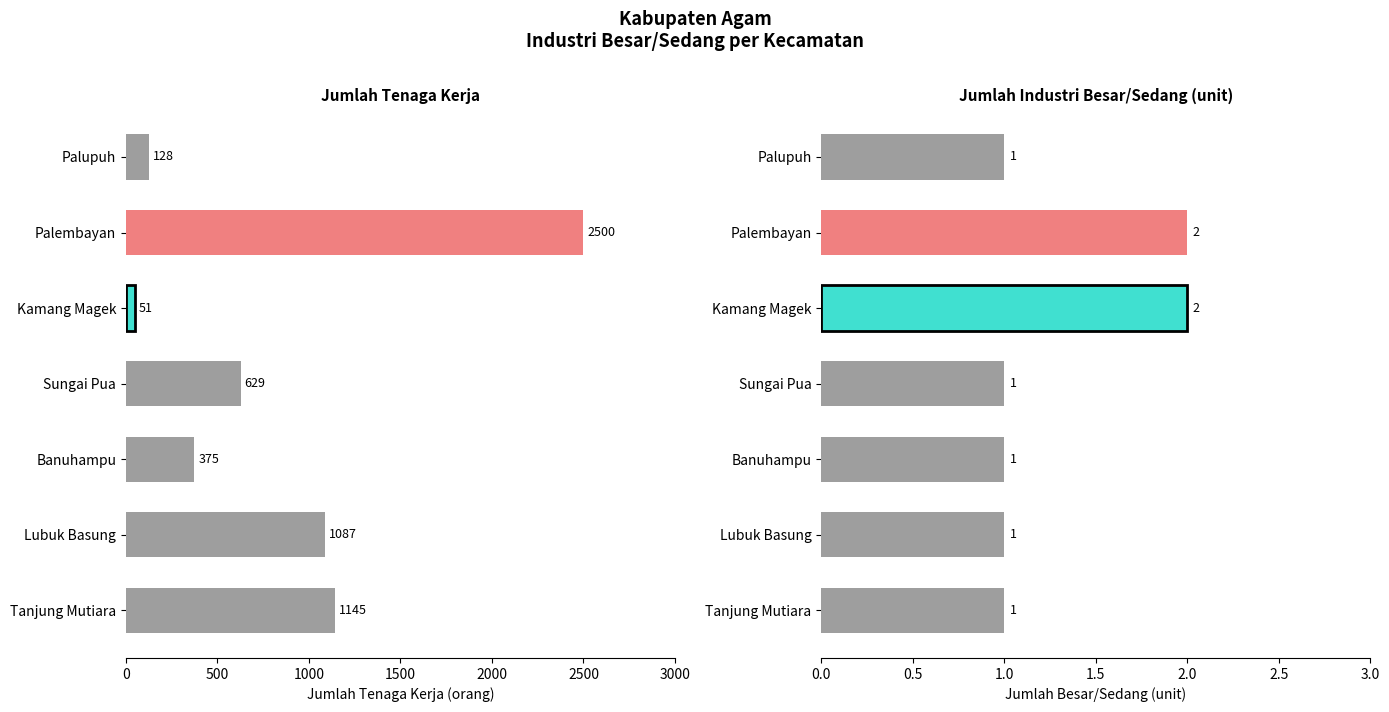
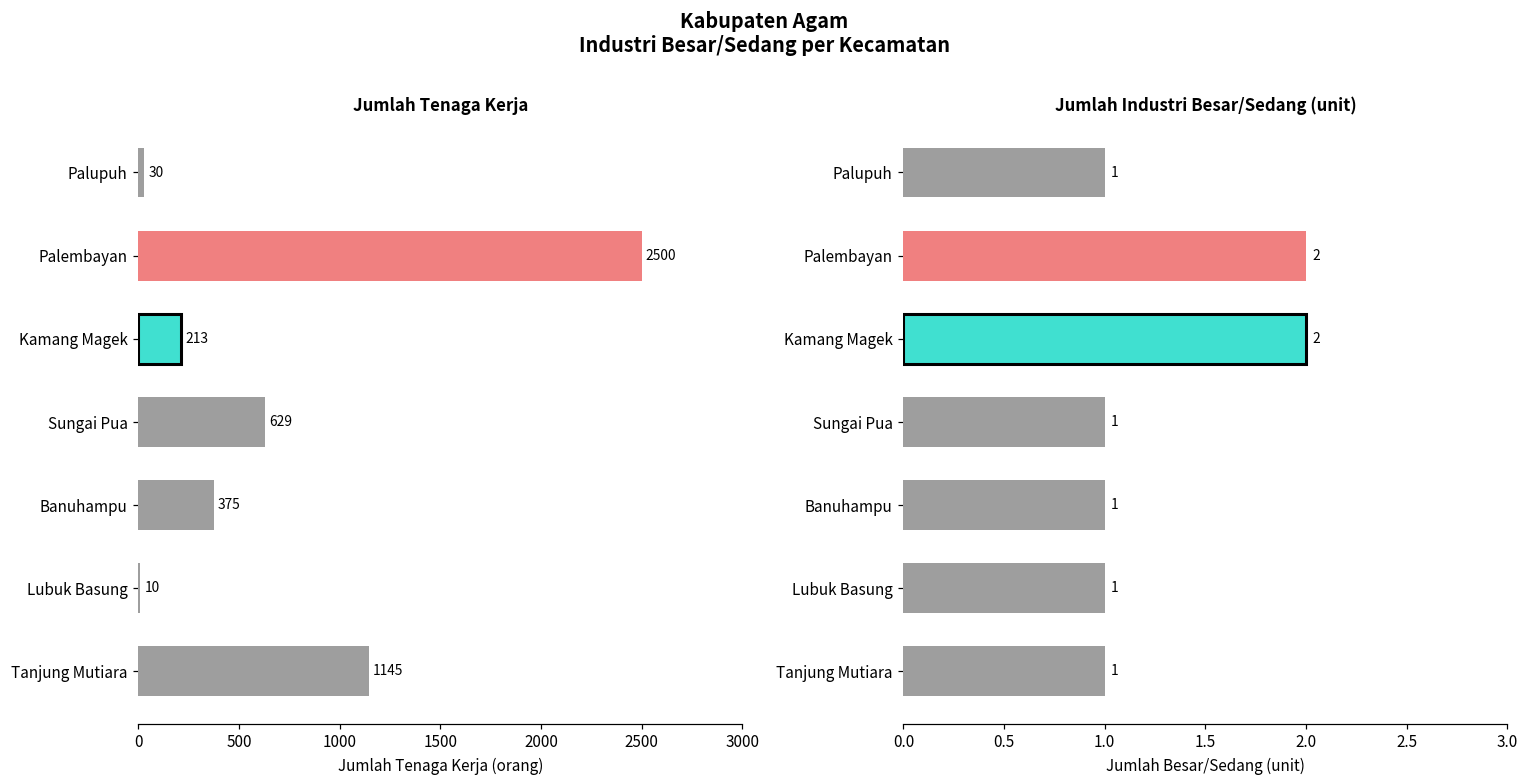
  {
    "Jumlah Tenaga Kerja": {
-     "Palupuh": 128,
+     "Palupuh": 30,
      "Palembayan": 2500,
-     "Kamang Magek": 51,
+     "Kamang Magek": 213,
      "Sungai Pua": 629,
      "Banuhampu": 375,
-     "Lubuk Basung": 1087,
+     "Lubuk Basung": 10,
      "Tanjung Mutiara": 1145
    },
    "Jumlah Industri Besar/Sedang (unit)": {
      "Palupuh": 1,
      "Palembayan": 2,
      "Kamang Magek": 2,
      "Sungai Pua": 1,
      "Banuhampu": 1,
      "Lubuk Basung": 1,
      "Tanjung Mutiara": 1
    }
  }
